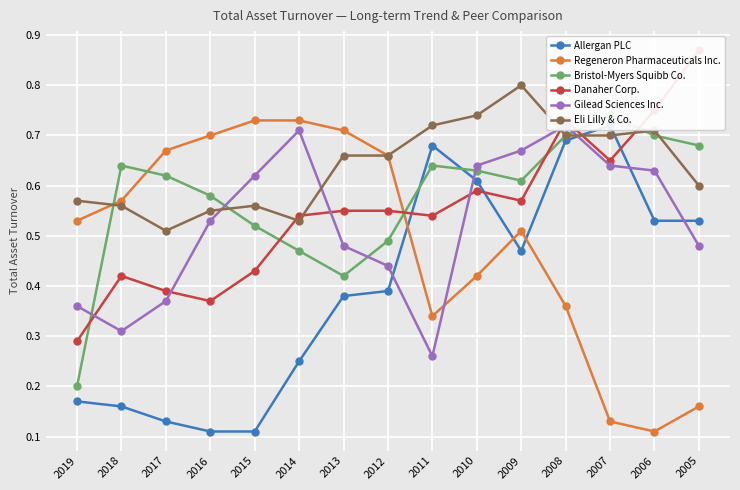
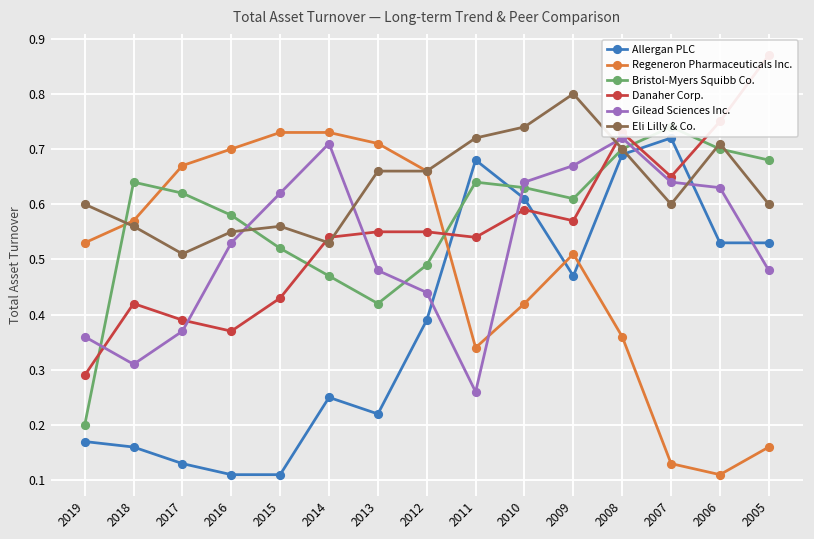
  {
    "Allergan PLC": {
      "2019": 0.17,
      "2018": 0.16,
      "2017": 0.13,
      "2016": 0.11,
      "2015": 0.11,
      "2014": 0.25,
-     "2013": 0.38,
+     "2013": 0.22,
      "2012": 0.39,
      "2011": 0.68,
      "2010": 0.61,
      "2009": 0.47,
      "2008": 0.69,
      "2006": 0.53,
      "2005": 0.53
    },
    "Regeneron Pharmaceuticals Inc.": {
      "2019": 0.53,
      "2018": 0.57,
      "2017": 0.67,
      "2016": 0.70,
      "2015": 0.73,
      "2014": 0.73,
      "2013": 0.71,
      "2011": 0.34,
      "2010": 0.42,
      "2009": 0.51,
      "2008": 0.36,
      "2007": 0.13,
      "2006": 0.11,
      "2005": 0.16
    },
    "Bristol-Myers Squibb Co.": {
      "2019": 0.20,
      "2018": 0.64,
      "2017": 0.62,
      "2016": 0.58,
      "2015": 0.52,
      "2014": 0.47,
      "2013": 0.42,
      "2012": 0.49,
      "2011": 0.64,
      "2010": 0.63,
      "2009": 0.61,
      "2006": 0.70,
      "2005": 0.68
    },
    "Danaher Corp.": {
      "2019": 0.29,
      "2018": 0.42,
      "2017": 0.39,
      "2016": 0.37,
      "2015": 0.43,
      "2014": 0.54,
      "2013": 0.55,
      "2012": 0.55,
      "2011": 0.54,
      "2010": 0.59,
      "2009": 0.57,
      "2007": 0.65
    },
    "Gilead Sciences Inc.": {
      "2019": 0.36,
      "2018": 0.31,
      "2017": 0.37,
      "2016": 0.53,
      "2015": 0.62,
      "2014": 0.71,
      "2013": 0.48,
      "2012": 0.44,
      "2011": 0.26,
      "2010": 0.64,
      "2009": 0.67,
      "2007": 0.64,
      "2006": 0.63,
      "2005": 0.48
    },
    "Eli Lilly & Co.": {
-     "2019": 0.57,
+     "2019": 0.60,
      "2018": 0.56,
      "2017": 0.51,
      "2016": 0.55,
      "2015": 0.56,
      "2014": 0.53,
      "2013": 0.66,
      "2011": 0.72,
      "2010": 0.74,
      "2009": 0.80,
-     "2007": 0.7,
+     "2007": 0.6,
      "2006": 0.71,
      "2005": 0.60
    }
  }
